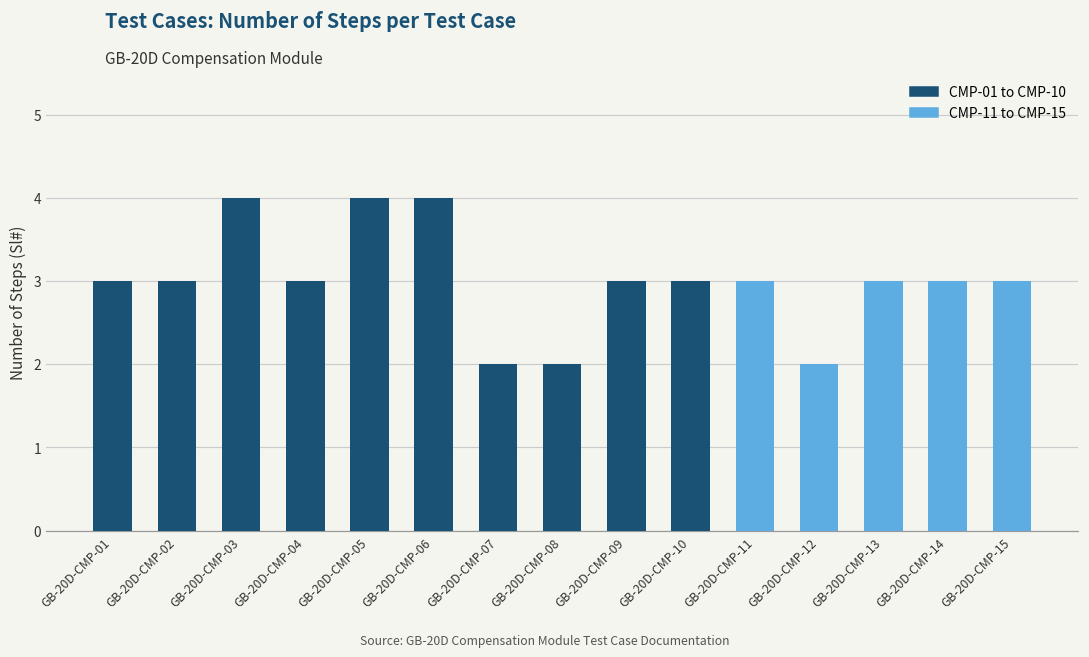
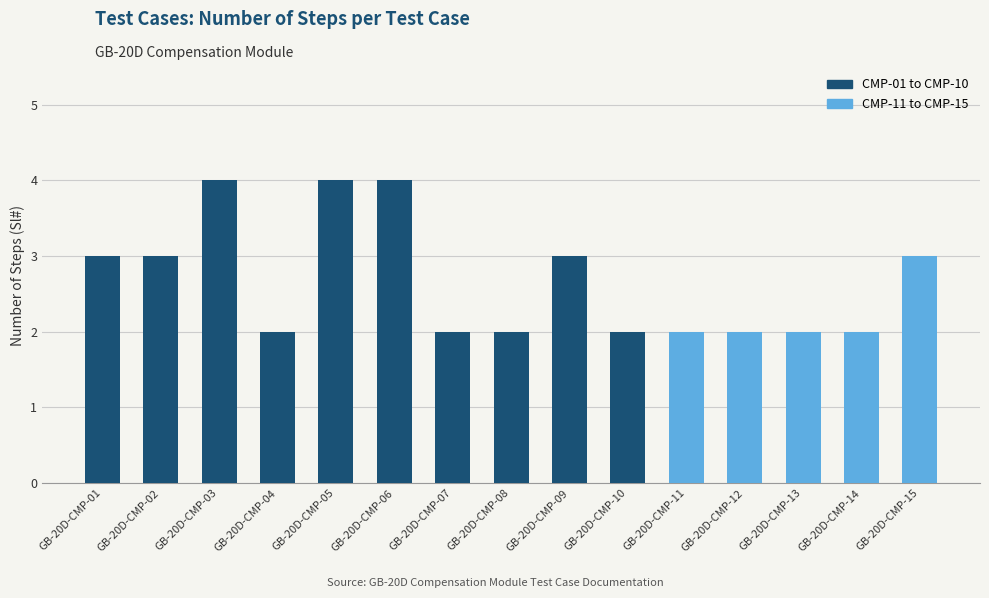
  {
    "GB-20D-CMP-01": 3,
    "GB-20D-CMP-02": 3,
    "GB-20D-CMP-03": 4,
-   "GB-20D-CMP-04": 3,
+   "GB-20D-CMP-04": 2,
    "GB-20D-CMP-05": 4,
    "GB-20D-CMP-06": 4,
    "GB-20D-CMP-07": 2,
    "GB-20D-CMP-08": 2,
    "GB-20D-CMP-09": 3,
-   "GB-20D-CMP-10": 3,
-   "GB-20D-CMP-11": 3,
+   "GB-20D-CMP-10": 2,
+   "GB-20D-CMP-11": 2,
    "GB-20D-CMP-12": 2,
-   "GB-20D-CMP-13": 3,
-   "GB-20D-CMP-14": 3,
+   "GB-20D-CMP-13": 2,
+   "GB-20D-CMP-14": 2,
    "GB-20D-CMP-15": 3
  }
